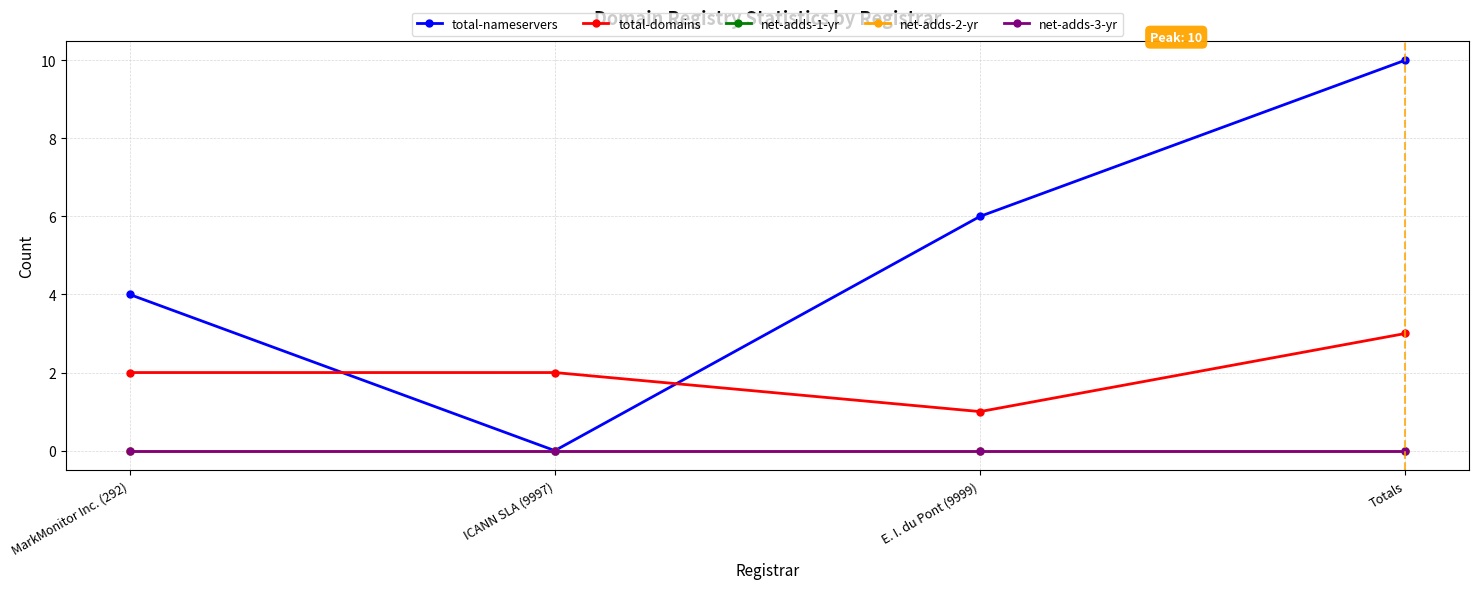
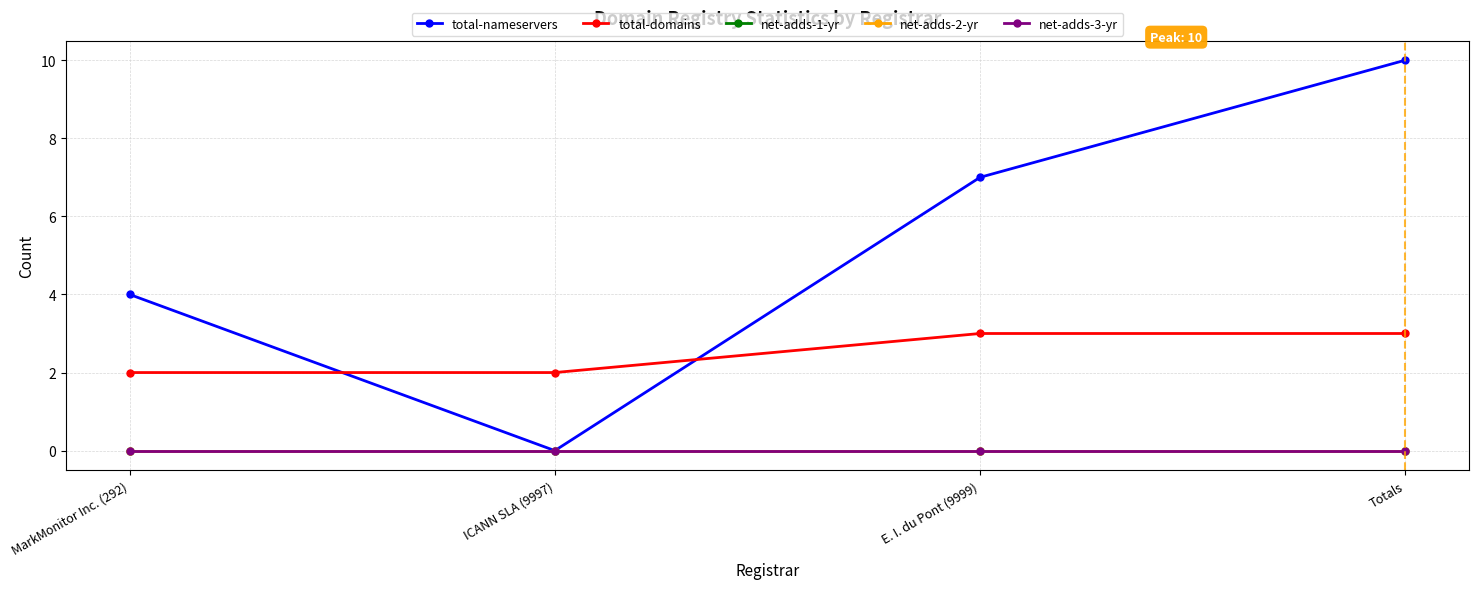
  {
    "total-nameservers": {
      "MarkMonitor Inc. (292)": 4,
-     "E. I. du Pont (9999)": 6,
+     "E. I. du Pont (9999)": 7,
      "Totals": 10
    },
    "total-domains": {
      "MarkMonitor Inc. (292)": 2,
      "ICANN SLA (9997)": 2,
-     "E. I. du Pont (9999)": 1,
+     "E. I. du Pont (9999)": 3,
      "Totals": 3
    },
    "net-adds-3-yr": {
      "MarkMonitor Inc. (292)": 0,
      "E. I. du Pont (9999)": 0,
      "Totals": 0
    }
  }
